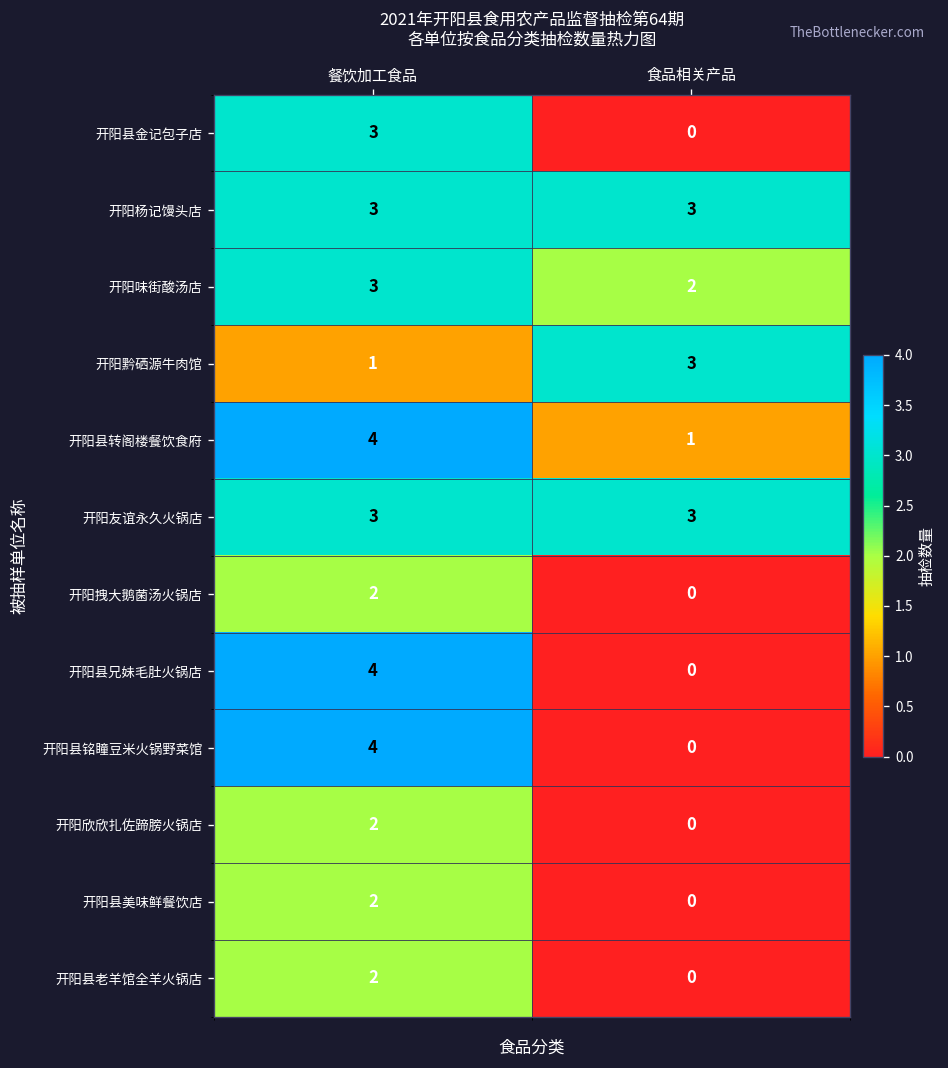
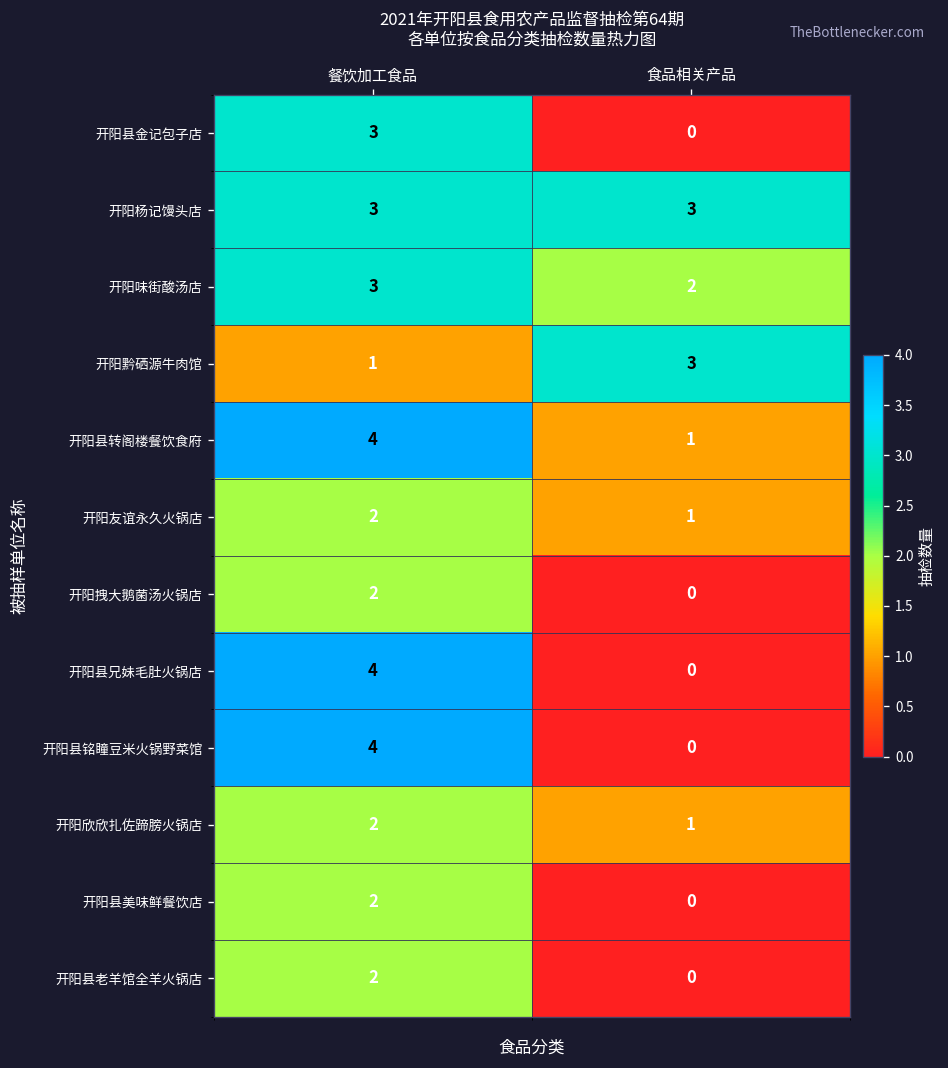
  {
    "开阳县金记包子店": {
      "餐饮加工食品": 3,
      "食品相关产品": 0
    },
    "开阳杨记馒头店": {
      "餐饮加工食品": 3,
      "食品相关产品": 3
    },
    "开阳味街酸汤店": {
      "餐饮加工食品": 3,
      "食品相关产品": 2
    },
    "开阳黔硒源牛肉馆": {
      "餐饮加工食品": 1,
      "食品相关产品": 3
    },
    "开阳县转阁楼餐饮食府": {
      "餐饮加工食品": 4,
      "食品相关产品": 1
    },
    "开阳友谊永久火锅店": {
-     "餐饮加工食品": 3,
-     "食品相关产品": 3
+     "餐饮加工食品": 2,
+     "食品相关产品": 1
    },
    "开阳拽大鹅菌汤火锅店": {
      "餐饮加工食品": 2,
      "食品相关产品": 0
    },
    "开阳县兄妹毛肚火锅店": {
      "餐饮加工食品": 4,
      "食品相关产品": 0
    },
    "开阳县铭瞳豆米火锅野菜馆": {
      "餐饮加工食品": 4,
      "食品相关产品": 0
    },
    "开阳欣欣扎佐蹄膀火锅店": {
      "餐饮加工食品": 2,
-     "食品相关产品": 0
+     "食品相关产品": 1
    },
    "开阳县美味鲜餐饮店": {
      "餐饮加工食品": 2,
      "食品相关产品": 0
    },
    "开阳县老羊馆全羊火锅店": {
      "餐饮加工食品": 2,
      "食品相关产品": 0
    }
  }
